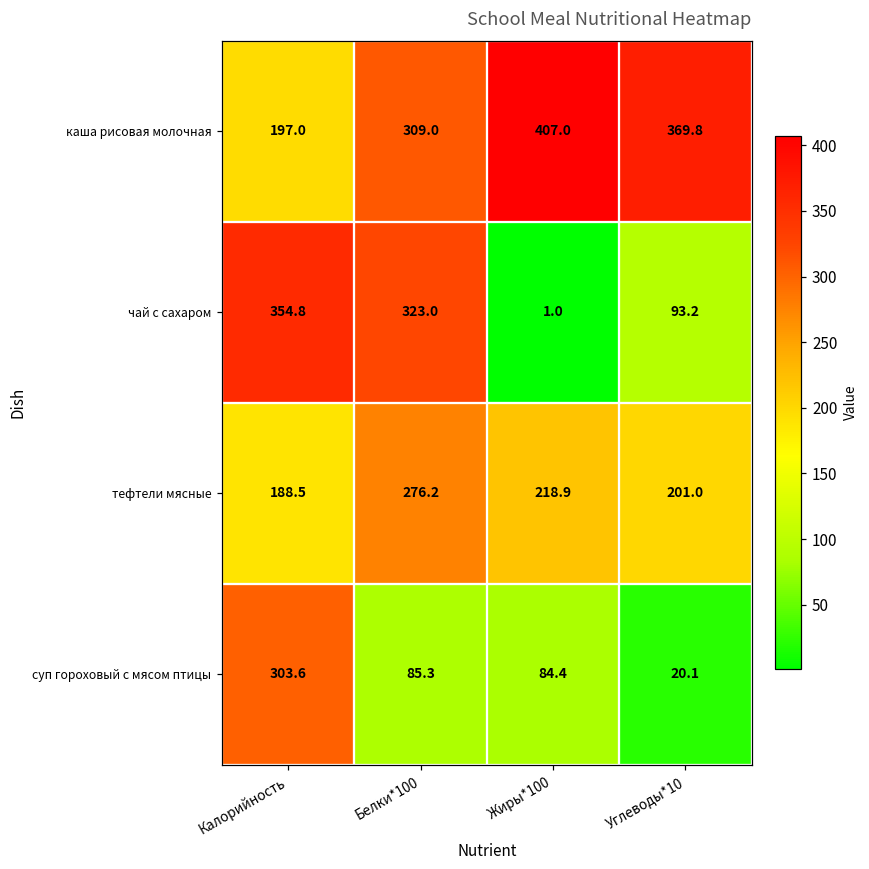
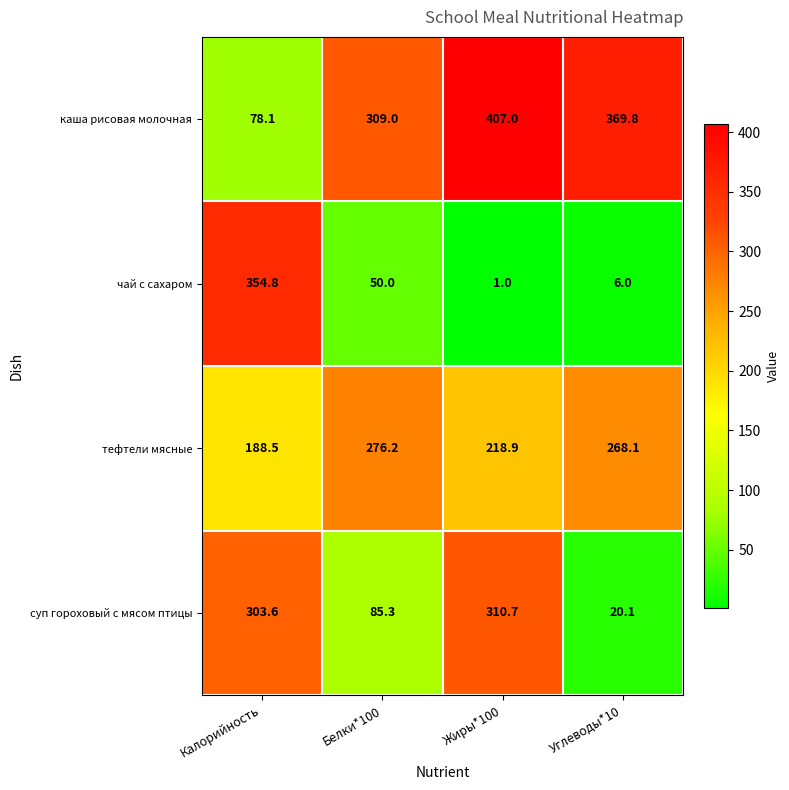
  {
    "каша рисовая молочная": {
-     "Калорийность": 197.0,
+     "Калорийность": 78.1,
      "Белки*100": 309.0,
      "Жиры*100": 407.0,
      "Углеводы*10": 369.8
    },
    "чай с сахаром": {
      "Калорийность": 354.8,
-     "Белки*100": 323.0,
+     "Белки*100": 50.0,
      "Жиры*100": 1.0,
-     "Углеводы*10": 93.2
+     "Углеводы*10": 6.0
    },
    "тефтели мясные": {
      "Калорийность": 188.5,
      "Белки*100": 276.2,
      "Жиры*100": 218.9,
-     "Углеводы*10": 201.0
+     "Углеводы*10": 268.1
    },
    "суп гороховый с мясом птицы": {
      "Калорийность": 303.6,
      "Белки*100": 85.3,
-     "Жиры*100": 84.4,
+     "Жиры*100": 310.7,
      "Углеводы*10": 20.1
    }
  }
